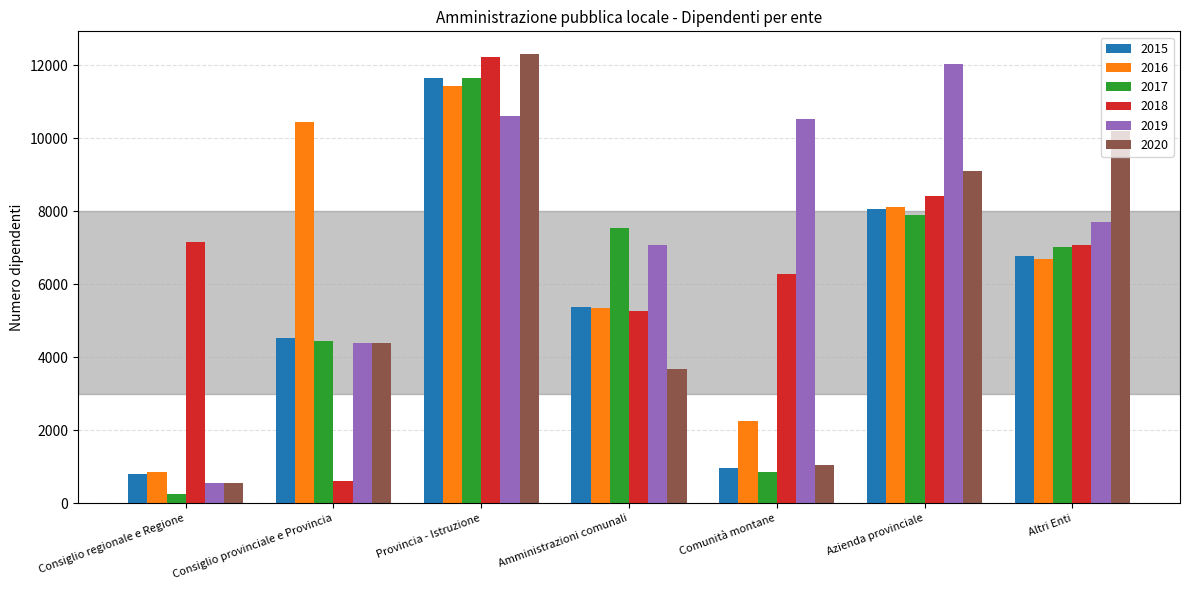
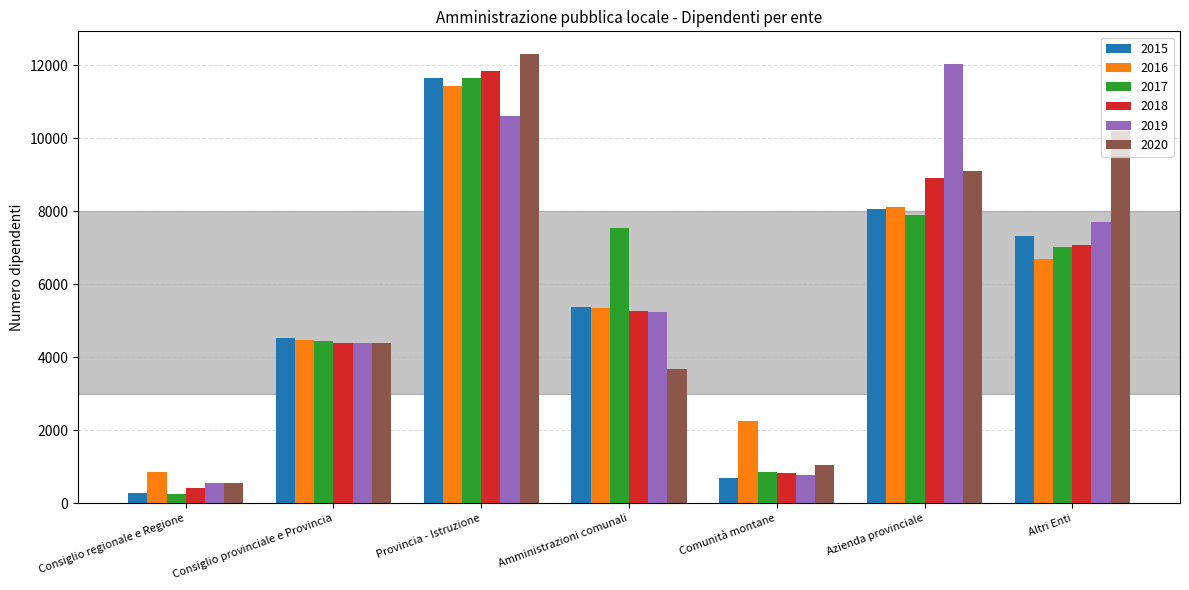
  {
    "2015": {
-     "Consiglio regionale e Regione": 800,
+     "Consiglio regionale e Regione": 300,
      "Consiglio provinciale e Provincia": 4500,
      "Provincia - Istruzione": 11700,
      "Amministrazioni comunali": 5400,
-     "Comunità montane": 1000,
+     "Comunità montane": 700,
      "Azienda provinciale": 8100,
-     "Altri Enti": 6800
+     "Altri Enti": 7300
    },
    "2016": {
      "Consiglio regionale e Regione": 900,
-     "Consiglio provinciale e Provincia": 10500,
+     "Consiglio provinciale e Provincia": 4500,
      "Provincia - Istruzione": 11400,
      "Amministrazioni comunali": 5300,
      "Comunità montane": 2300,
      "Azienda provinciale": 8100,
      "Altri Enti": 6700
    },
    "2017": {
      "Consiglio regionale e Regione": 300,
      "Consiglio provinciale e Provincia": 4400,
      "Provincia - Istruzione": 11700,
      "Amministrazioni comunali": 7500,
      "Comunità montane": 900,
      "Azienda provinciale": 7900,
      "Altri Enti": 7000
    },
    "2018": {
-     "Consiglio regionale e Regione": 7200,
-     "Consiglio provinciale e Provincia": 600,
-     "Provincia - Istruzione": 12200,
+     "Consiglio regionale e Regione": 400,
+     "Consiglio provinciale e Provincia": 4400,
+     "Provincia - Istruzione": 11800,
      "Amministrazioni comunali": 5300,
-     "Comunità montane": 6300,
-     "Azienda provinciale": 8400,
+     "Comunità montane": 800,
+     "Azienda provinciale": 8900,
      "Altri Enti": 7100
    },
    "2019": {
      "Consiglio regionale e Regione": 600,
      "Consiglio provinciale e Provincia": 4400,
      "Provincia - Istruzione": 10600,
-     "Amministrazioni comunali": 7100,
-     "Comunità montane": 10500,
+     "Amministrazioni comunali": 5200,
+     "Comunità montane": 800,
      "Azienda provinciale": 12000,
      "Altri Enti": 7700
    },
    "2020": {
      "Consiglio regionale e Regione": 600,
      "Consiglio provinciale e Provincia": 4400,
      "Provincia - Istruzione": 12300,
      "Amministrazioni comunali": 3700,
      "Comunità montane": 1000,
      "Azienda provinciale": 9100
    }
  }
